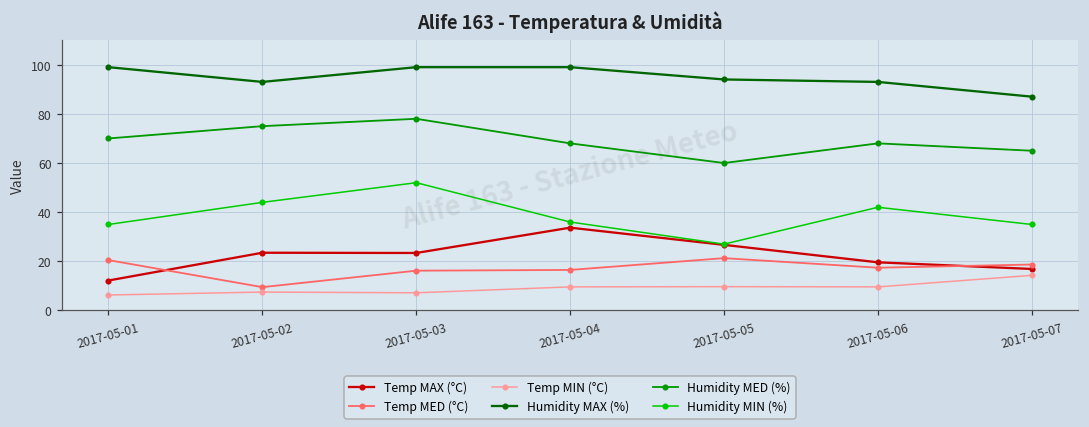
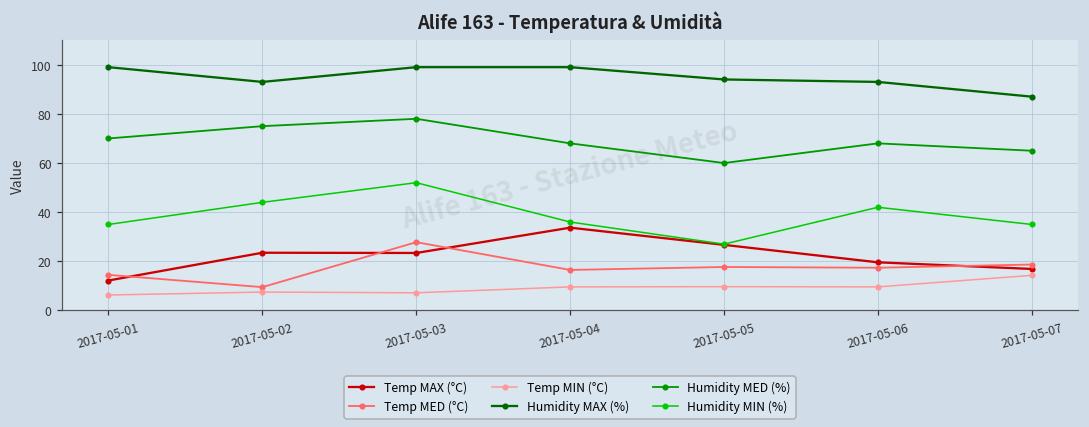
  {
    "Temp MAX (°C)": {
      "2017-05-01": 12,
      "2017-05-02": 24,
      "2017-05-03": 23,
      "2017-05-06": 20,
      "2017-05-07": 17
    },
    "Temp MED (°C)": {
-     "2017-05-01": 21,
+     "2017-05-01": 15,
      "2017-05-02": 10,
-     "2017-05-03": 16,
+     "2017-05-03": 28,
      "2017-05-04": 17,
-     "2017-05-05": 21,
+     "2017-05-05": 18,
      "2017-05-06": 17,
      "2017-05-07": 19
    },
    "Temp MIN (°C)": {
      "2017-05-01": 6,
      "2017-05-02": 8,
      "2017-05-03": 7,
      "2017-05-04": 10,
      "2017-05-05": 10,
      "2017-05-06": 10,
      "2017-05-07": 14
    }
  }
